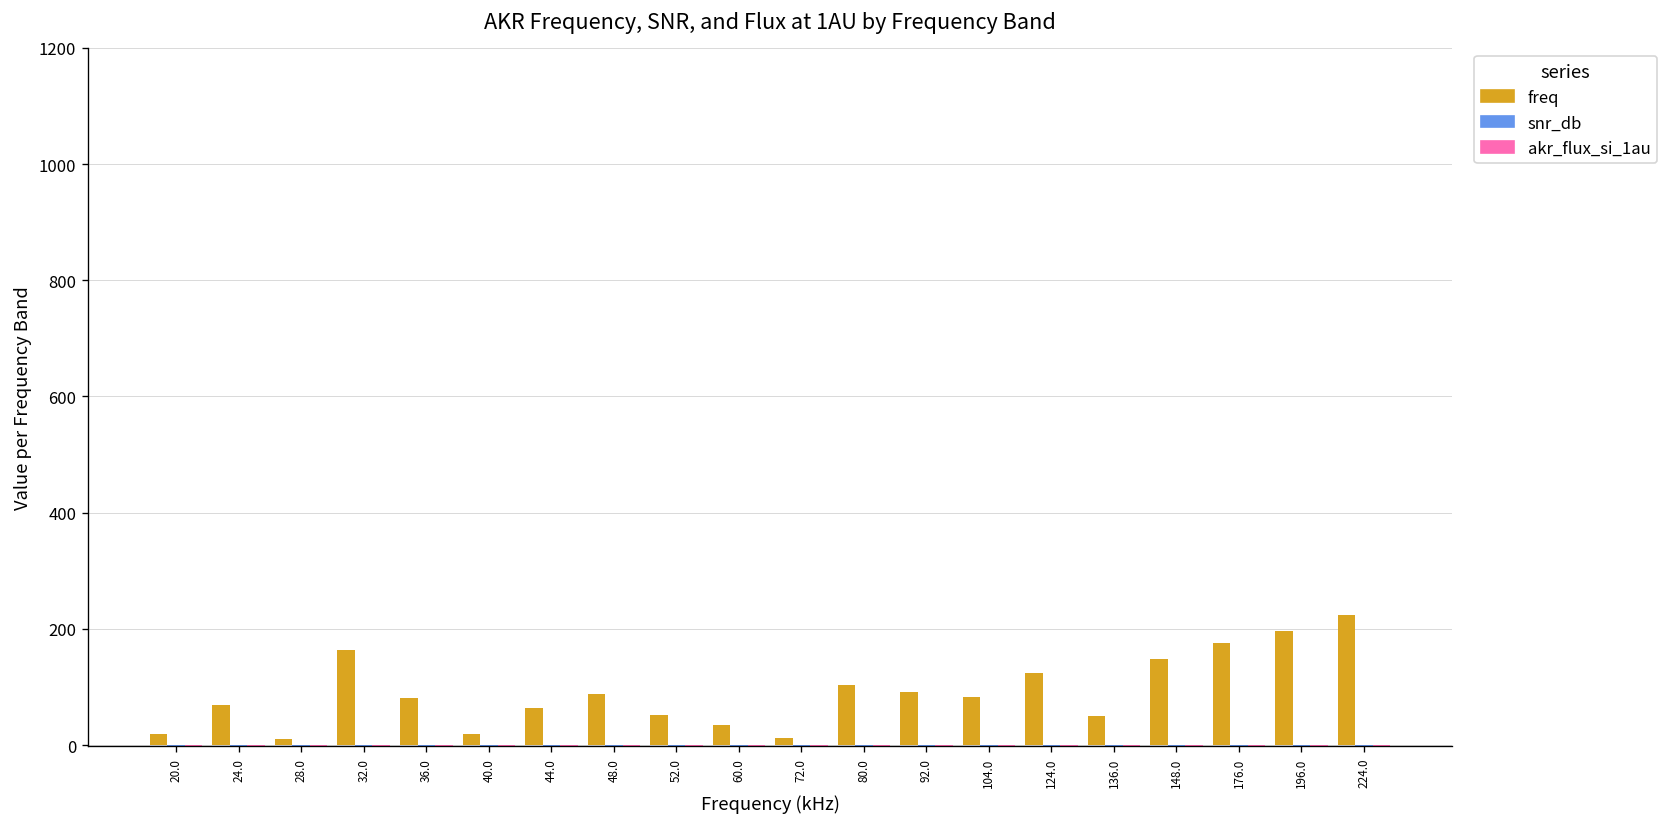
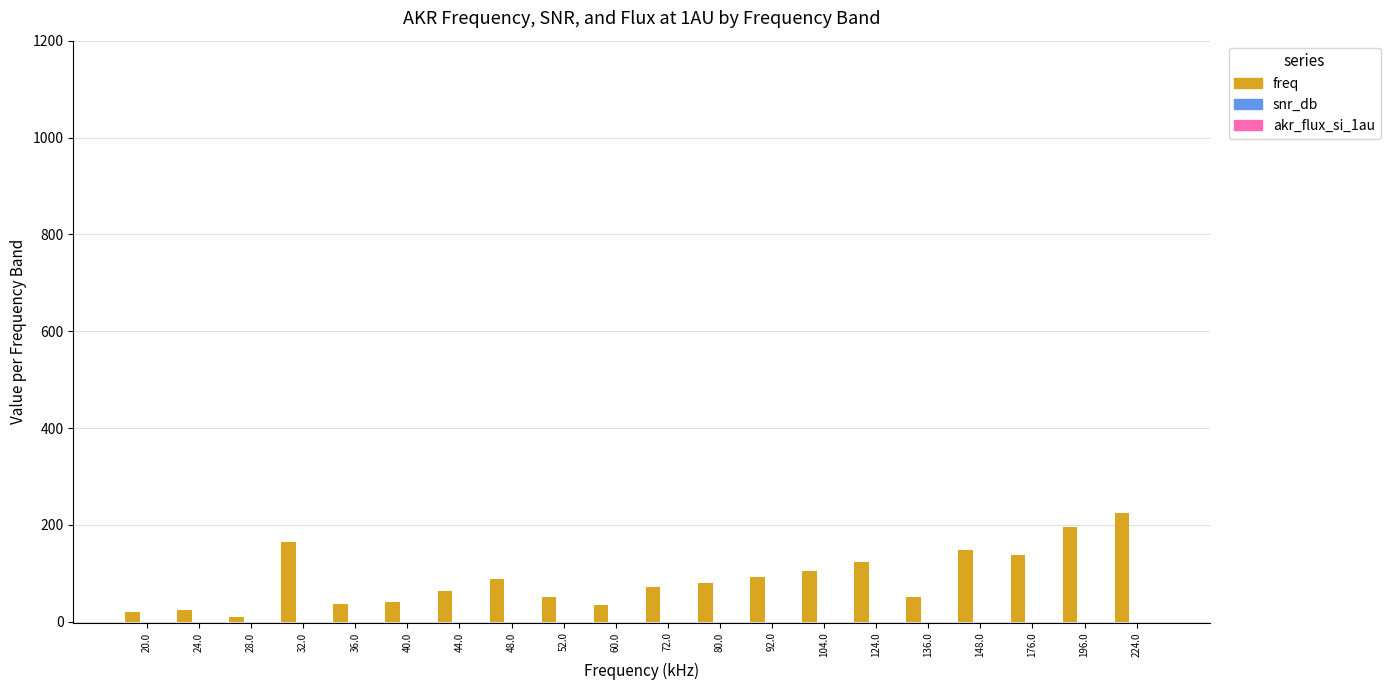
  {
    "freq": {
      "20.0": 20,
-     "24.0": 70,
+     "24.0": 20,
      "28.0": 10,
      "32.0": 160,
-     "36.0": 80,
-     "40.0": 20,
+     "36.0": 40,
+     "40.0": 40,
      "44.0": 60,
      "48.0": 90,
      "52.0": 50,
      "60.0": 40,
-     "72.0": 10,
-     "80.0": 100,
+     "72.0": 70,
+     "80.0": 80,
      "92.0": 90,
-     "104.0": 80,
+     "104.0": 100,
      "124.0": 120,
      "136.0": 50,
      "148.0": 150,
-     "176.0": 180,
+     "176.0": 140,
      "196.0": 200,
      "224.0": 220
    }
  }
